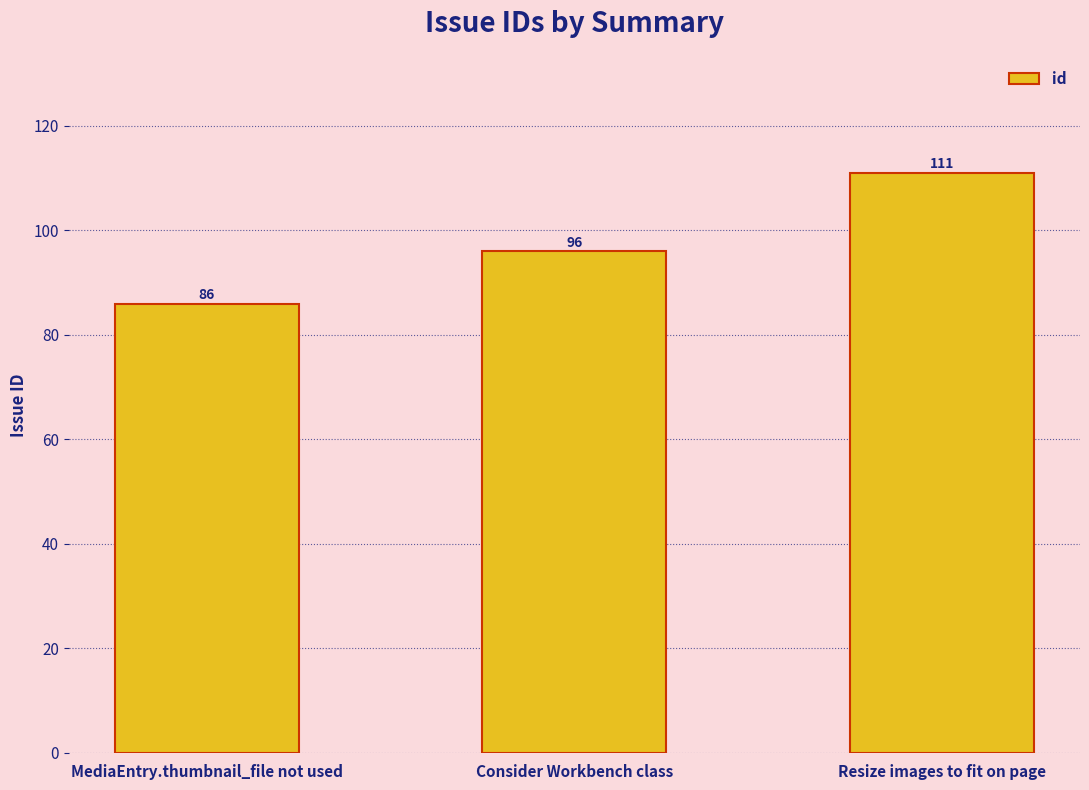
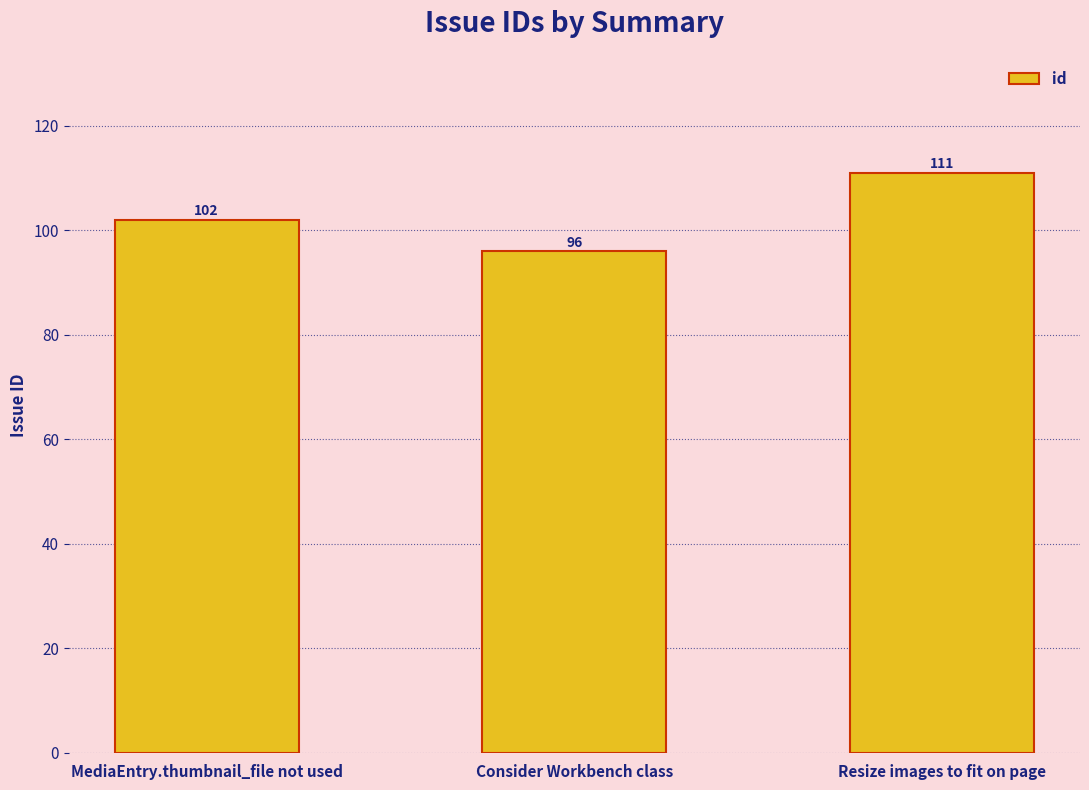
  {
-   "MediaEntry.thumbnail_file not used": 86,
+   "MediaEntry.thumbnail_file not used": 102,
    "Consider Workbench class": 96,
    "Resize images to fit on page": 111
  }
